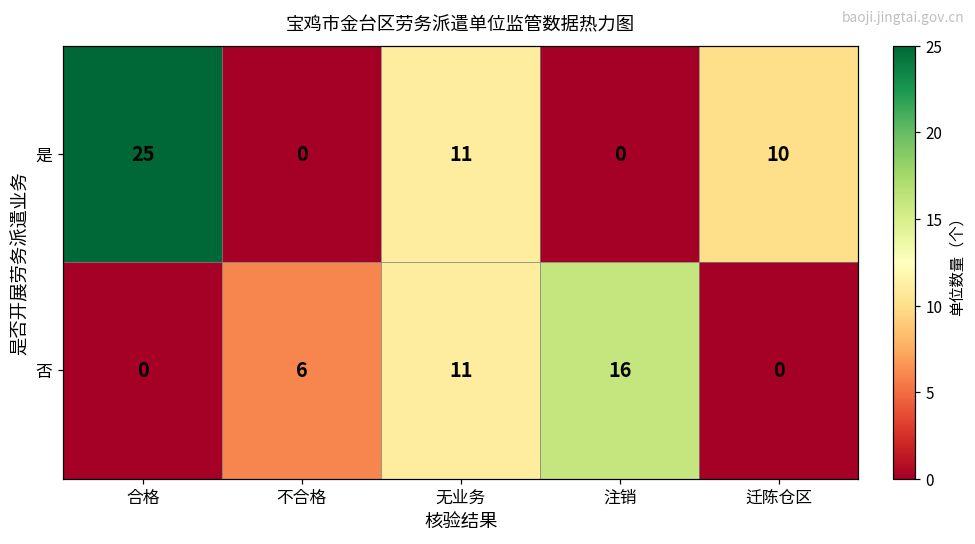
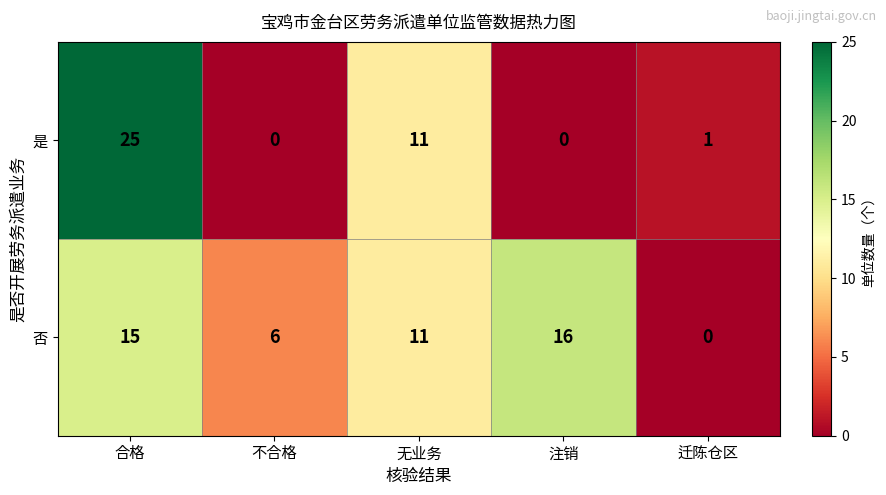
  {
    "是": {
      "合格": 25,
      "不合格": 0,
      "无业务": 11,
      "注销": 0,
-     "迁陈仓区": 10
+     "迁陈仓区": 1
    },
    "否": {
-     "合格": 0,
+     "合格": 15,
      "不合格": 6,
      "无业务": 11,
      "注销": 16,
      "迁陈仓区": 0
    }
  }
